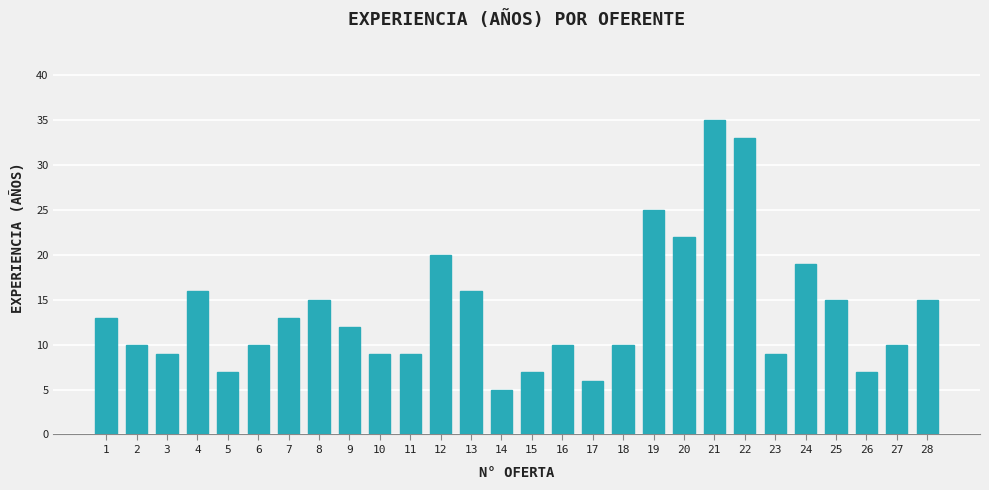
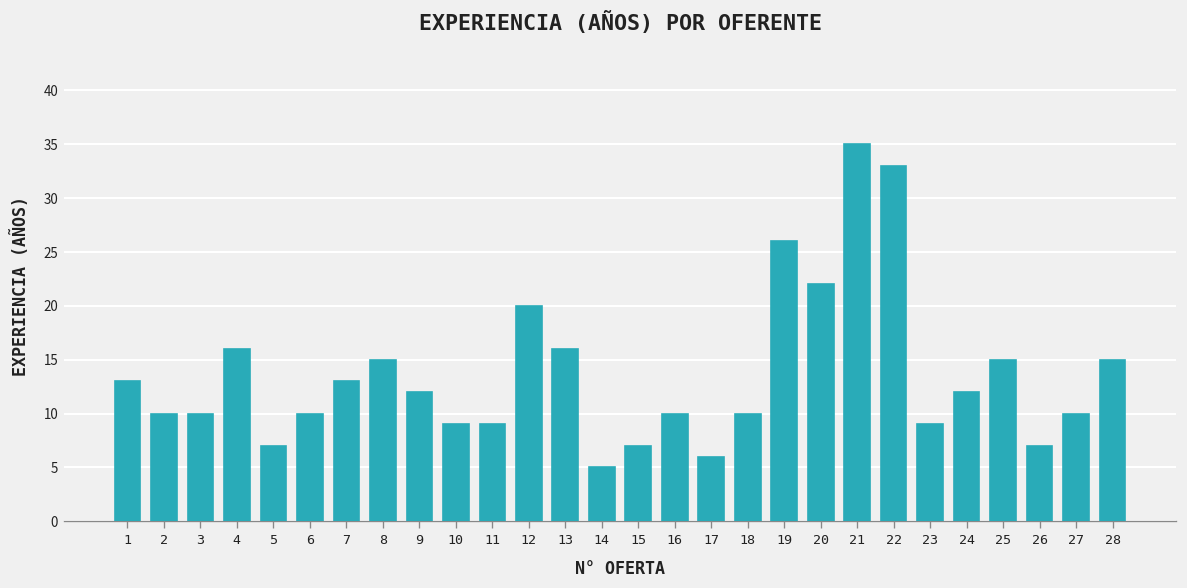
  {
    "1": 13,
    "2": 10,
-   "3": 9,
+   "3": 10,
    "4": 16,
    "5": 7,
    "6": 10,
    "7": 13,
    "8": 15,
    "9": 12,
    "10": 9,
    "11": 9,
    "12": 20,
    "13": 16,
    "14": 5,
    "15": 7,
    "16": 10,
    "17": 6,
    "18": 10,
-   "19": 25,
+   "19": 26,
    "20": 22,
    "21": 35,
    "22": 33,
    "23": 9,
-   "24": 19,
+   "24": 12,
    "25": 15,
    "26": 7,
    "27": 10,
    "28": 15
  }
